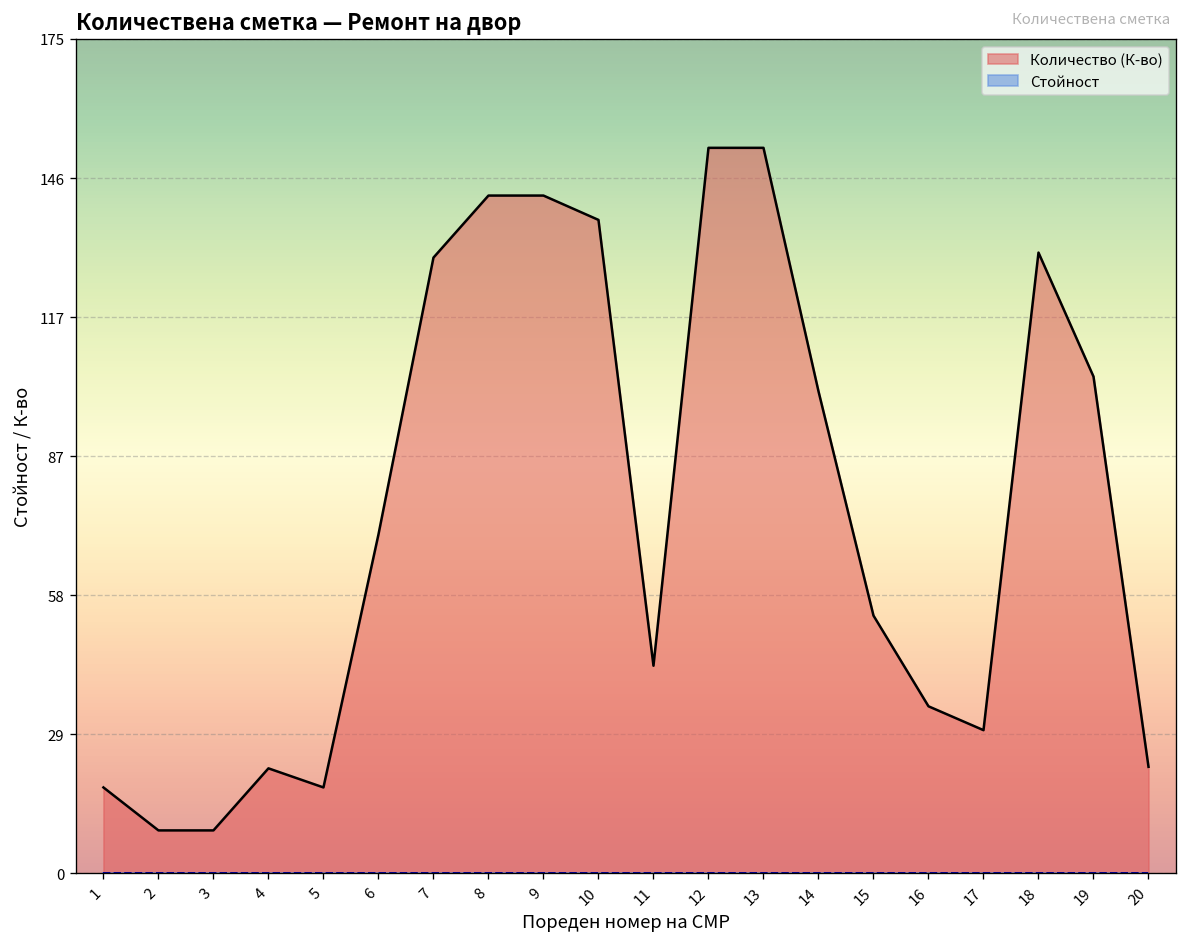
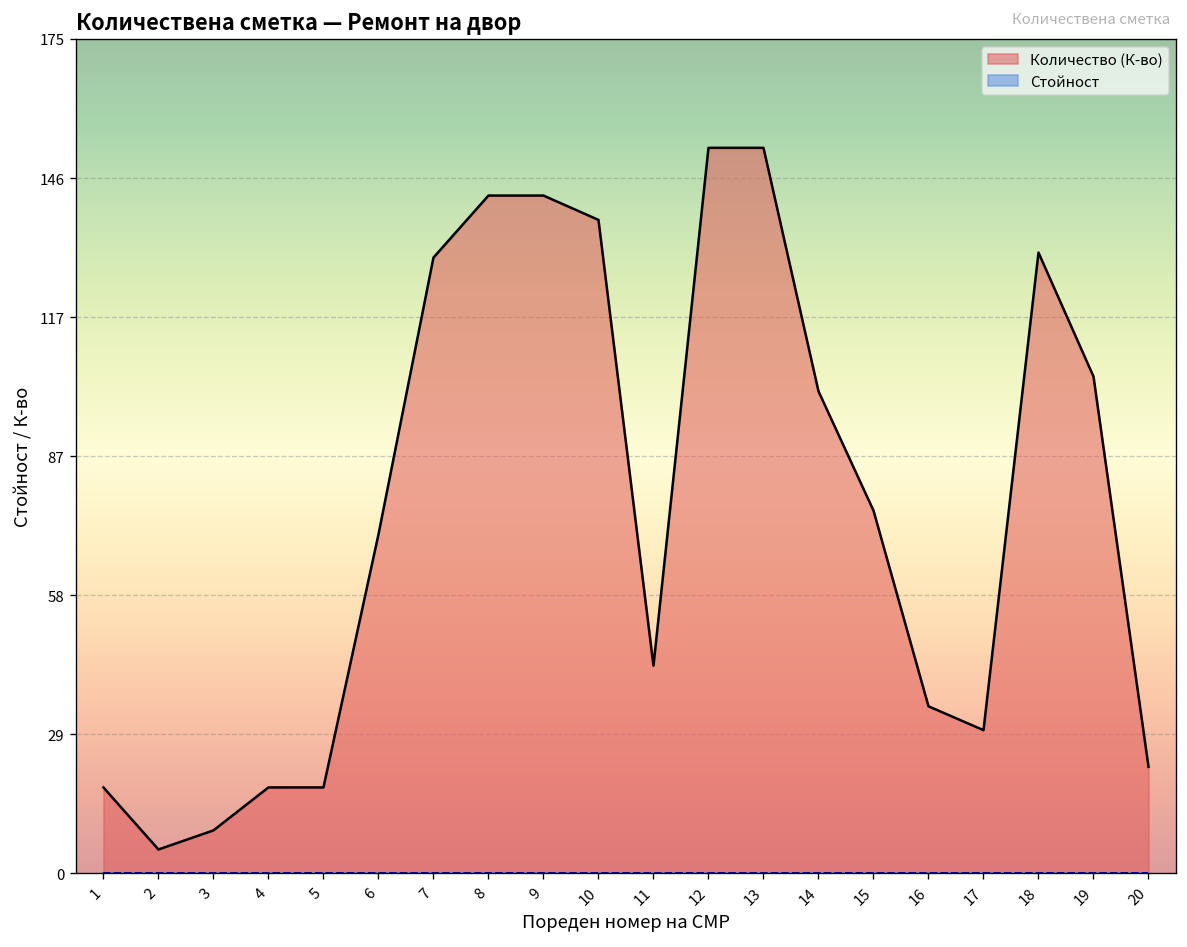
  {
    "Количество (К-во)": {
      "1": 18,
-     "2": 9,
+     "2": 5,
      "3": 9,
-     "4": 22,
+     "4": 18,
      "5": 18,
      "6": 71,
      "7": 129,
      "8": 142,
      "9": 142,
      "10": 137,
      "11": 44,
      "12": 152,
      "13": 152,
      "14": 101,
-     "15": 54,
+     "15": 76,
      "16": 35,
      "17": 30,
      "18": 130,
      "19": 104,
      "20": 22
    },
    "Стойност": {
      "1": 0,
      "2": 0,
      "3": 0,
      "4": 0,
      "5": 0,
      "6": 0,
      "7": 0,
      "8": 0,
      "9": 0,
      "10": 0,
      "11": 0,
      "12": 0,
      "13": 0,
      "14": 0,
      "15": 0,
      "16": 0,
      "17": 0,
      "18": 0,
      "19": 0,
      "20": 0
    }
  }
